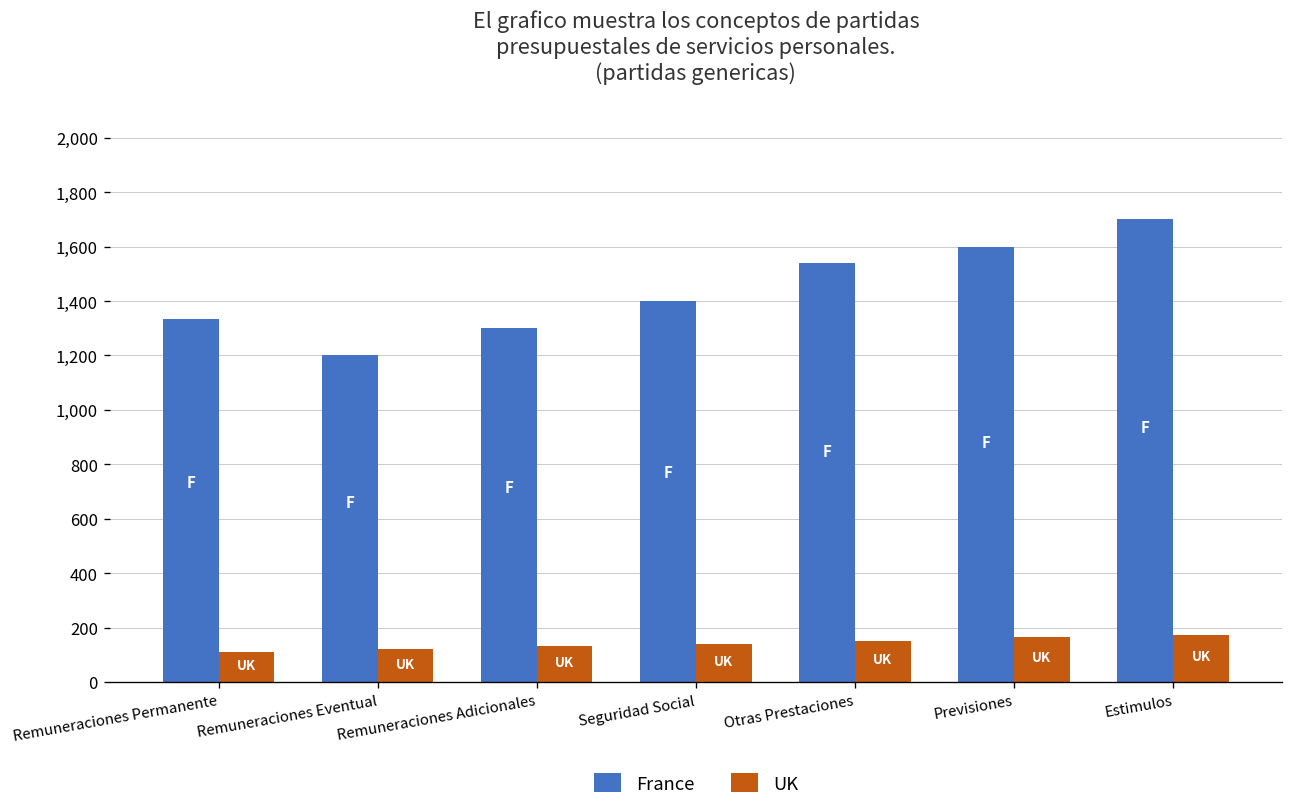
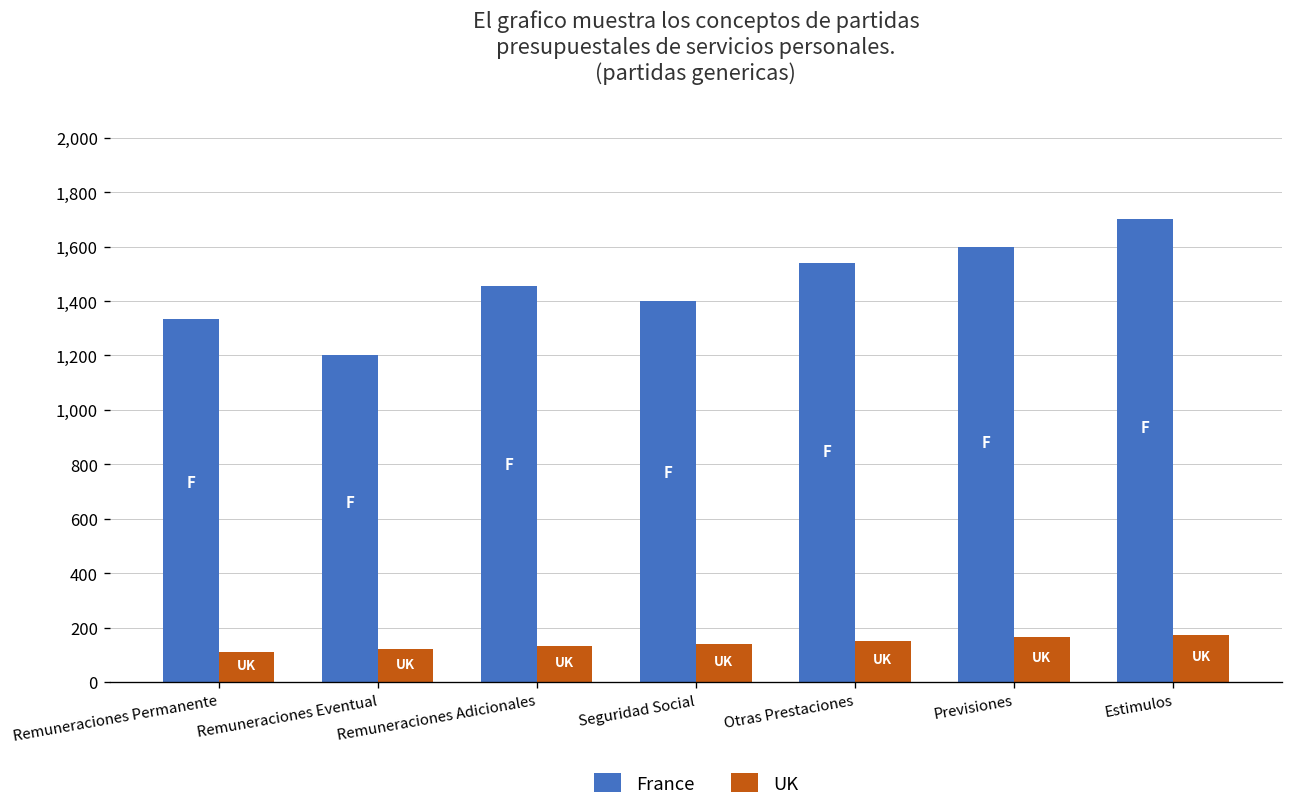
  {
    "France": {
      "Remuneraciones Permanente": "1,340",
      "Remuneraciones Eventual": "1,200",
-     "Remuneraciones Adicionales": "1,300",
+     "Remuneraciones Adicionales": "1,460",
      "Seguridad Social": "1,400",
      "Otras Prestaciones": "1,540",
      "Previsiones": "1,600",
      "Estimulos": "1,700"
    },
    "UK": {
      "Remuneraciones Permanente": "110",
      "Remuneraciones Eventual": "120",
      "Remuneraciones Adicionales": "130",
      "Seguridad Social": "140",
      "Otras Prestaciones": "150",
      "Previsiones": "170",
      "Estimulos": "170"
    }
  }
